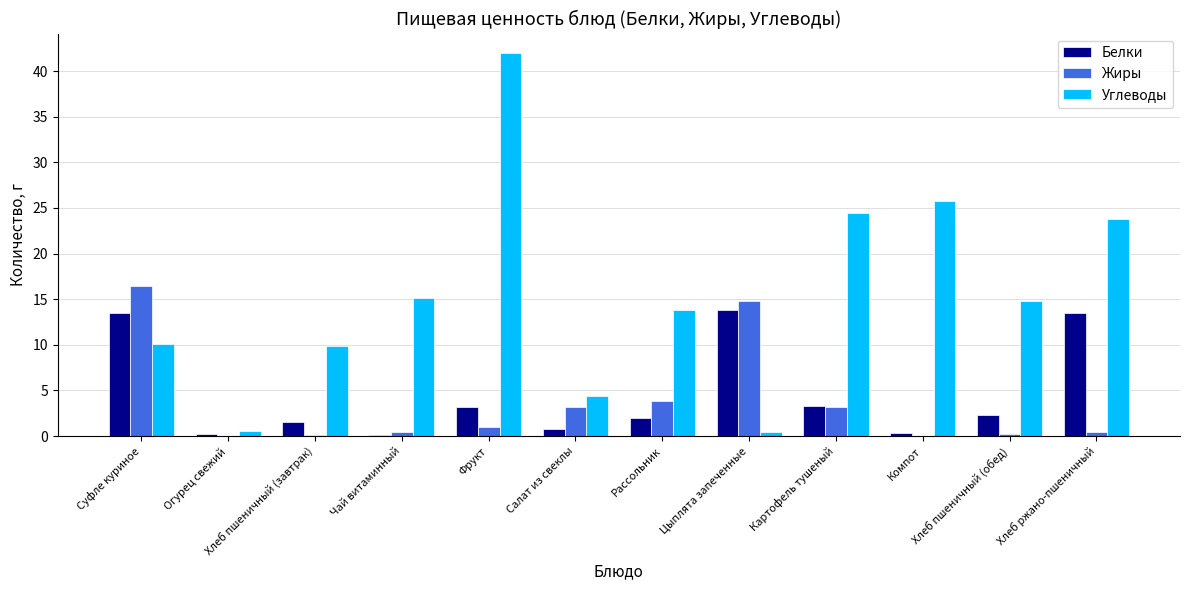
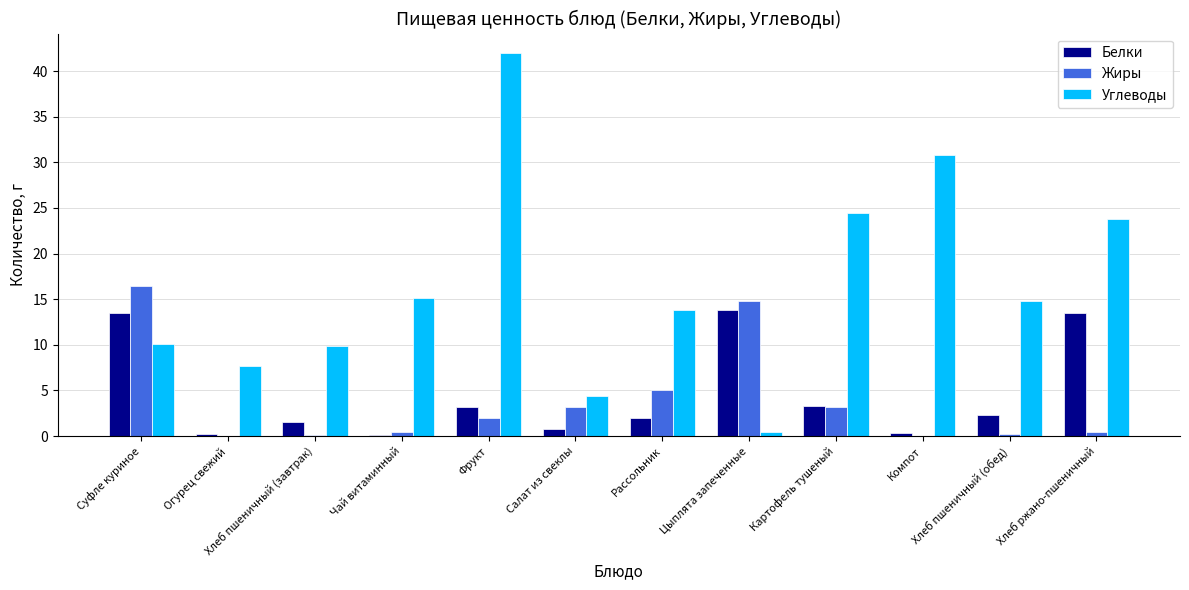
  {
    "Белки": {
      "Суфле куриное": 13,
      "Хлеб пшеничный (завтрак)": 2,
      "Фрукт": 3,
      "Салат из свеклы": 1,
      "Рассольник": 2,
      "Цыплята запеченные": 14,
      "Картофель тушеный": 3,
      "Компот": 0,
      "Хлеб пшеничный (обед)": 2,
      "Хлеб ржано-пшеничный": 14
    },
    "Жиры": {
      "Суфле куриное": 16,
      "Чай витаминный": 0,
-     "Фрукт": 1,
+     "Фрукт": 2,
      "Салат из свеклы": 3,
-     "Рассольник": 4,
+     "Рассольник": 5,
      "Цыплята запеченные": 15,
      "Картофель тушеный": 3,
      "Компот": 0,
      "Хлеб ржано-пшеничный": 0
    },
    "Углеводы": {
      "Суфле куриное": 10,
-     "Огурец свежий": 1,
+     "Огурец свежий": 8,
      "Хлеб пшеничный (завтрак)": 10,
      "Чай витаминный": 15,
      "Фрукт": 42,
      "Салат из свеклы": 4,
      "Рассольник": 14,
      "Цыплята запеченные": 0,
      "Картофель тушеный": 24,
-     "Компот": 26,
+     "Компот": 31,
      "Хлеб пшеничный (обед)": 15,
      "Хлеб ржано-пшеничный": 24
    }
  }
